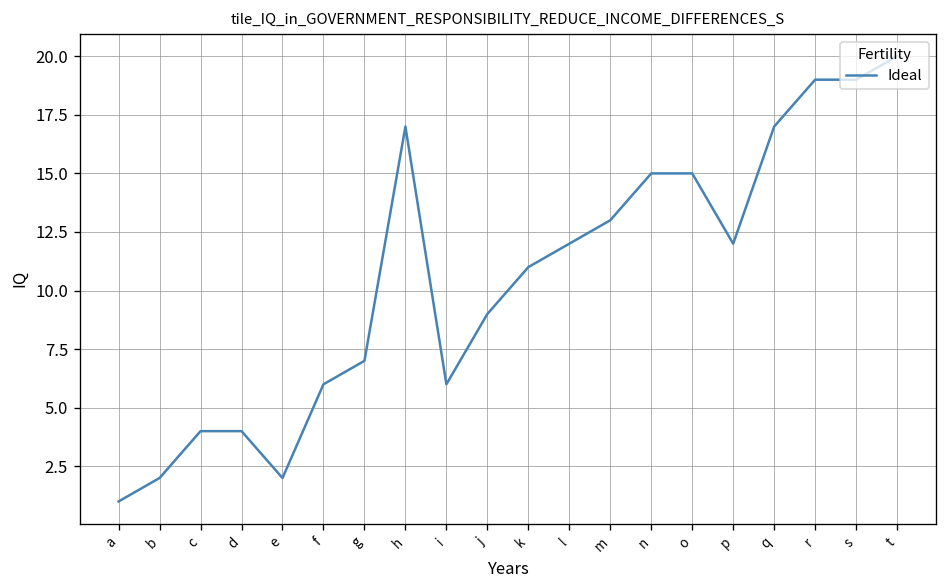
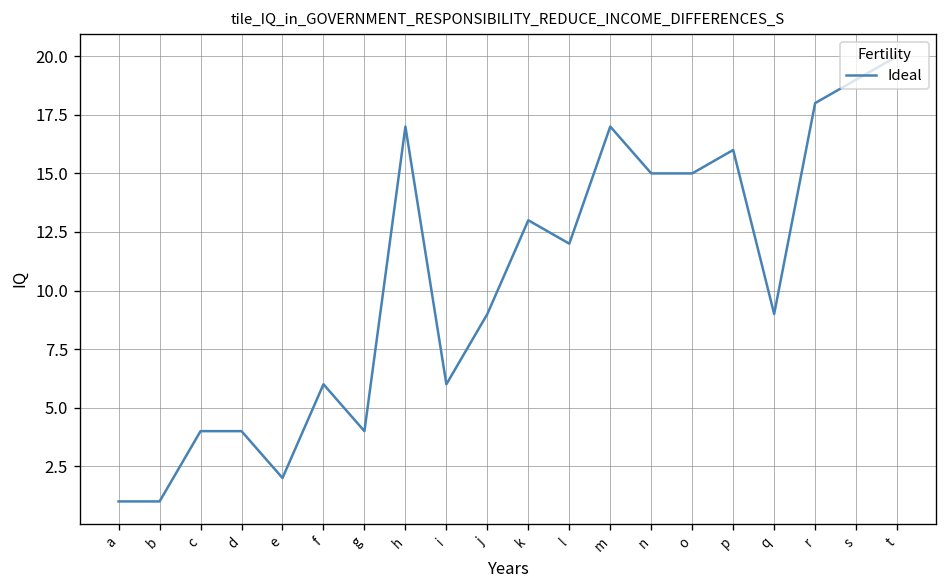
  {
    "a": 1,
-   "b": 2,
+   "b": 1,
    "c": 4,
    "d": 4,
    "e": 2,
    "f": 6,
-   "g": 7,
+   "g": 4,
    "h": 17,
    "i": 6,
    "j": 9,
-   "k": 11,
+   "k": 13,
    "l": 12,
-   "m": 13,
+   "m": 17,
    "n": 15,
    "o": 15,
-   "p": 12,
-   "q": 17,
-   "r": 19
+   "p": 16,
+   "q": 9,
+   "r": 18
  }
